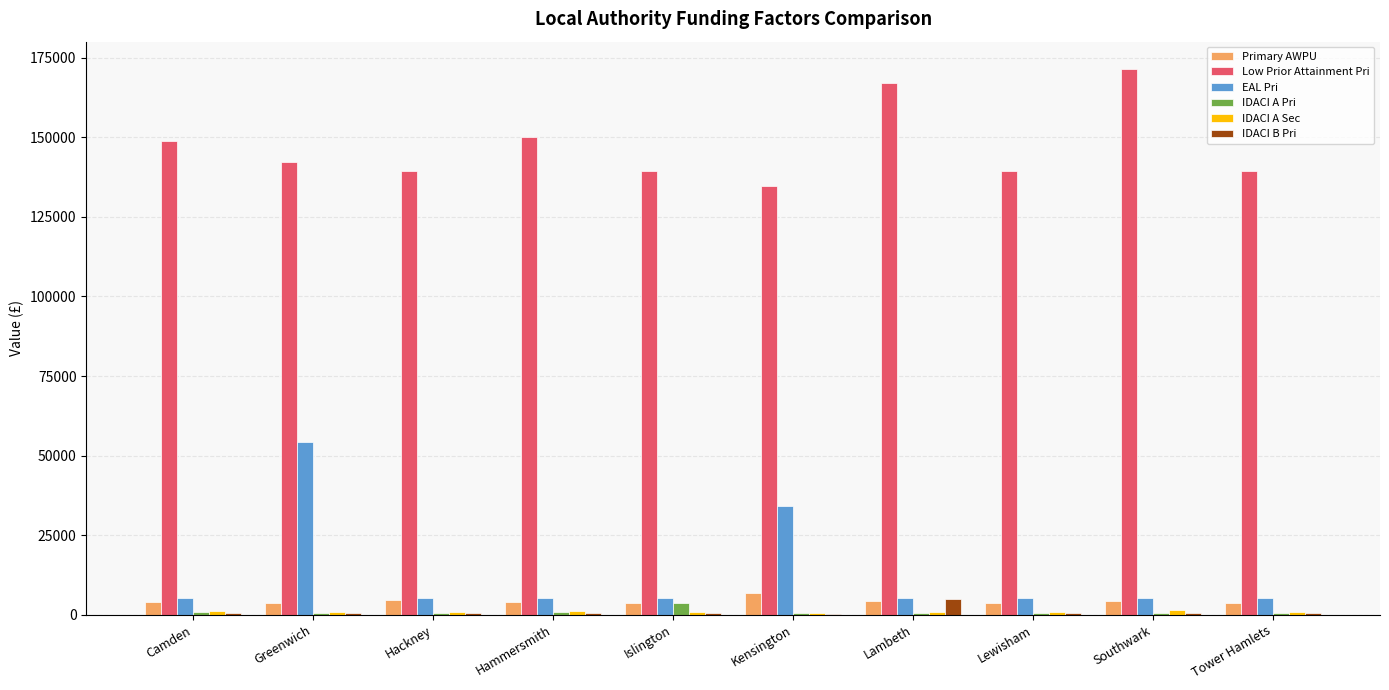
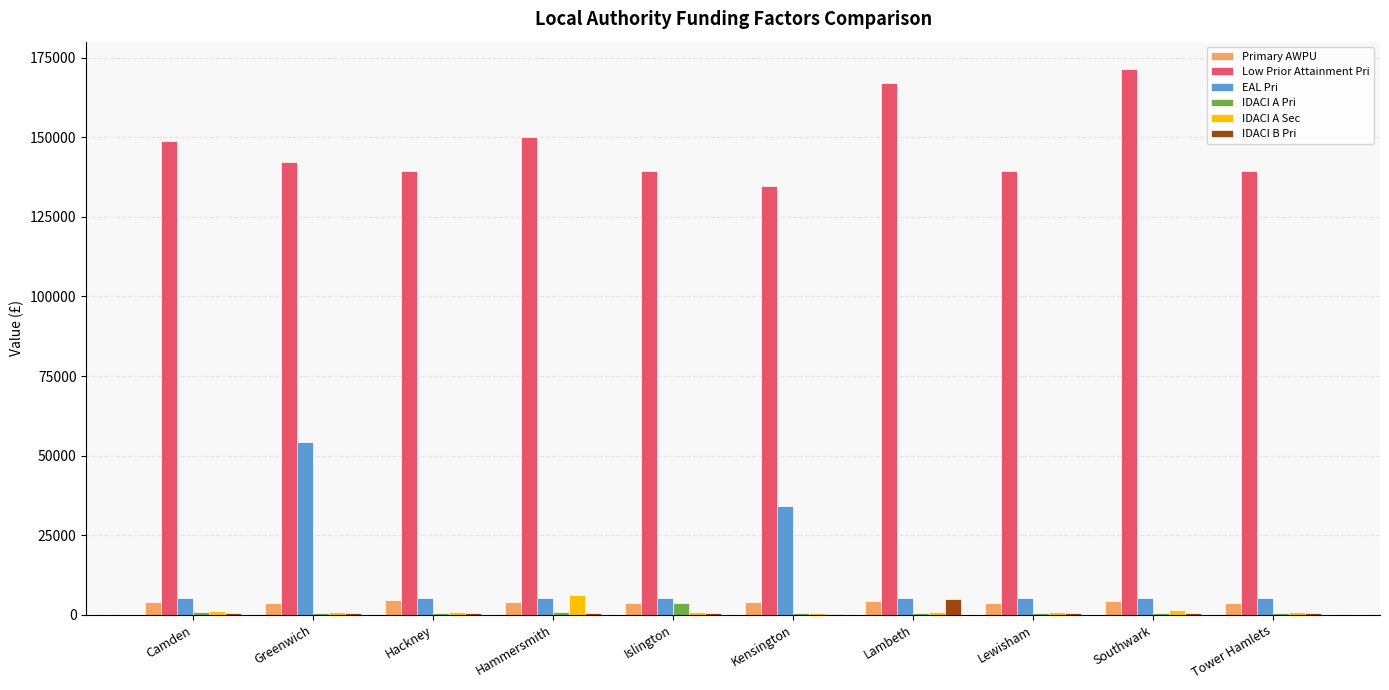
  {
    "Primary AWPU": {
      "Camden": 4000,
      "Greenwich": 4000,
      "Hackney": 5000,
      "Hammersmith": 4000,
      "Islington": 4000,
-     "Kensington": 7000,
+     "Kensington": 4000,
      "Lambeth": 4000,
      "Lewisham": 4000,
      "Southwark": 4000,
      "Tower Hamlets": 4000
    },
    "Low Prior Attainment Pri": {
      "Camden": 149000,
      "Greenwich": 142000,
      "Hackney": 139000,
      "Hammersmith": 150000,
      "Islington": 139000,
      "Kensington": 135000,
      "Lambeth": 167000,
      "Lewisham": 139000,
      "Southwark": 171000,
      "Tower Hamlets": 139000
    },
    "EAL Pri": {
      "Camden": 5000,
      "Greenwich": 54000,
      "Hackney": 5000,
      "Hammersmith": 5000,
      "Islington": 5000,
      "Kensington": 34000,
      "Lambeth": 5000,
      "Lewisham": 5000,
      "Southwark": 5000,
      "Tower Hamlets": 5000
    },
    "IDACI A Pri": {
      "Camden": 1000,
      "Hammersmith": 1000,
      "Islington": 4000
    },
    "IDACI A Sec": {
      "Camden": 1000,
      "Greenwich": 1000,
      "Hackney": 1000,
-     "Hammersmith": 1000,
+     "Hammersmith": 6000,
      "Islington": 1000,
      "Lewisham": 1000,
      "Southwark": 1000,
      "Tower Hamlets": 1000
    },
    "IDACI B Pri": {
      "Lambeth": 5000
    }
  }
